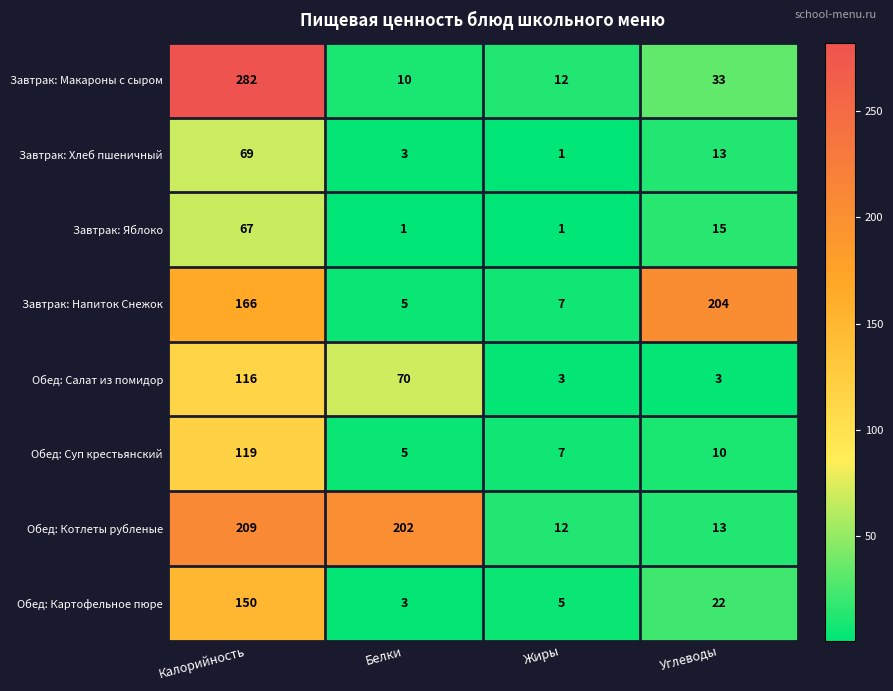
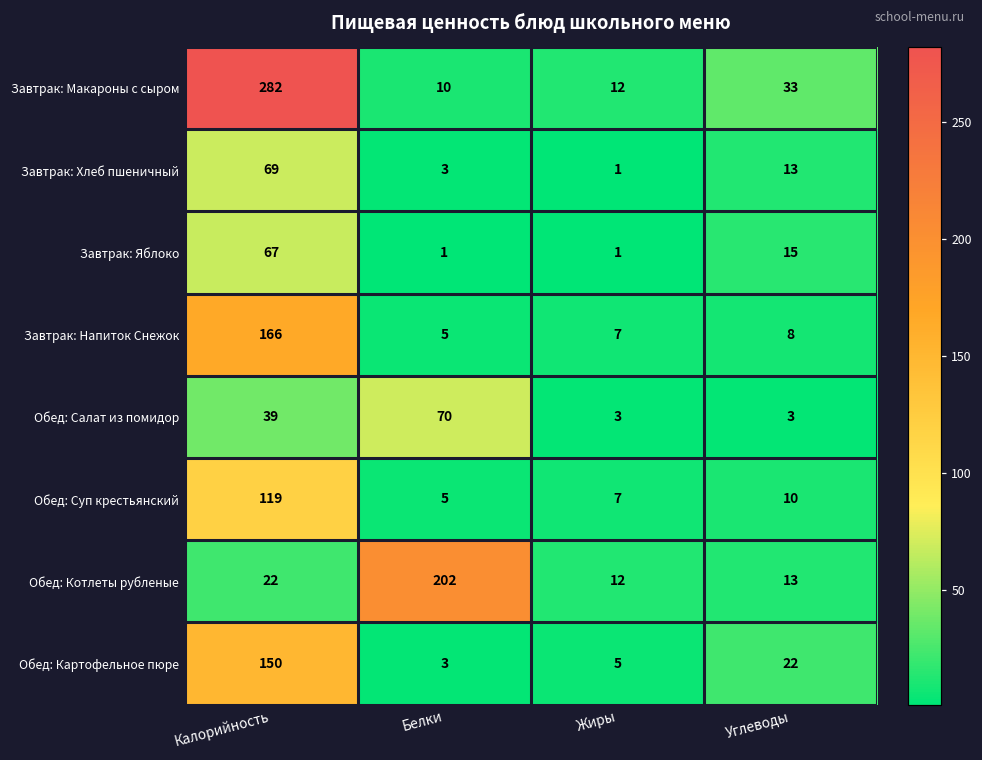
  {
    "Завтрак: Макароны с сыром": {
      "Калорийность": 282,
      "Белки": 10,
      "Жиры": 12,
      "Углеводы": 33
    },
    "Завтрак: Хлеб пшеничный": {
      "Калорийность": 69,
      "Белки": 3,
      "Жиры": 1,
      "Углеводы": 13
    },
    "Завтрак: Яблоко": {
      "Калорийность": 67,
      "Белки": 1,
      "Жиры": 1,
      "Углеводы": 15
    },
    "Завтрак: Напиток Снежок": {
      "Калорийность": 166,
      "Белки": 5,
      "Жиры": 7,
-     "Углеводы": 204
+     "Углеводы": 8
    },
    "Обед: Салат из помидор": {
-     "Калорийность": 116,
+     "Калорийность": 39,
      "Белки": 70,
      "Жиры": 3,
      "Углеводы": 3
    },
    "Обед: Суп крестьянский": {
      "Калорийность": 119,
      "Белки": 5,
      "Жиры": 7,
      "Углеводы": 10
    },
    "Обед: Котлеты рубленые": {
-     "Калорийность": 209,
+     "Калорийность": 22,
      "Белки": 202,
      "Жиры": 12,
      "Углеводы": 13
    },
    "Обед: Картофельное пюре": {
      "Калорийность": 150,
      "Белки": 3,
      "Жиры": 5,
      "Углеводы": 22
    }
  }
